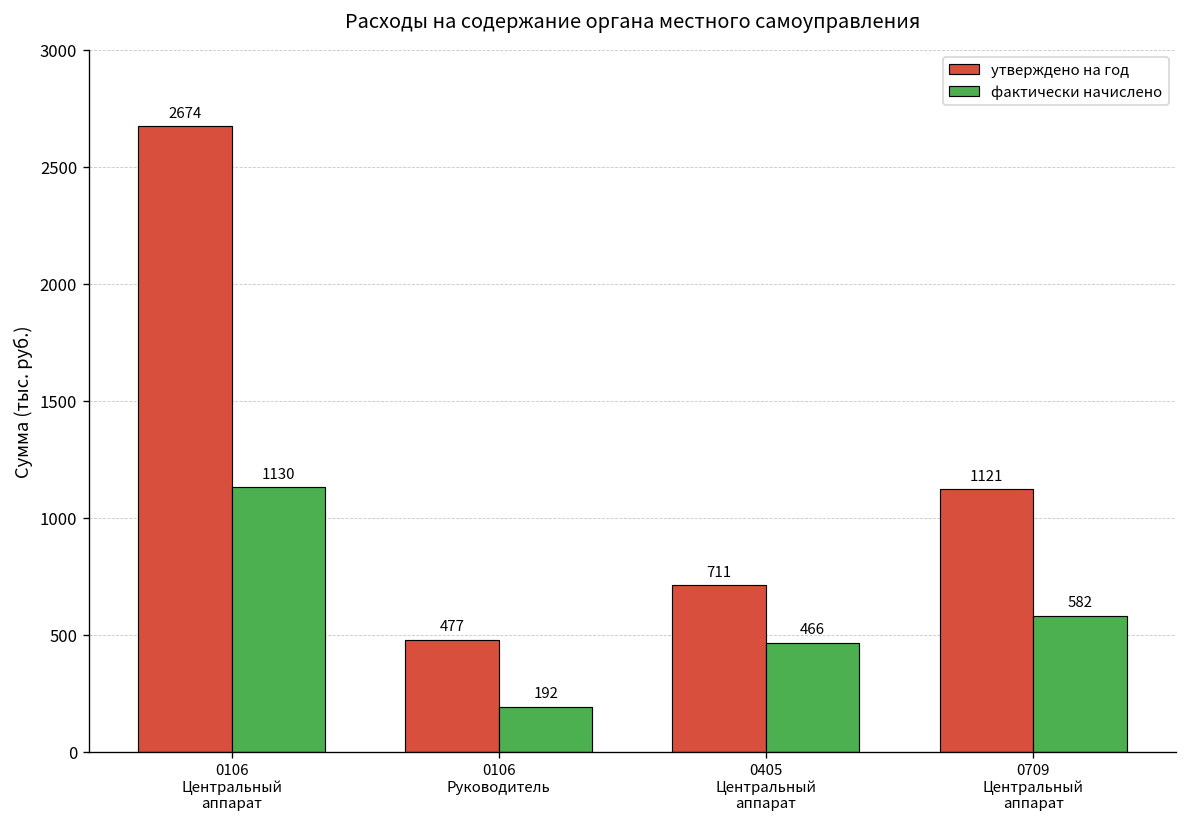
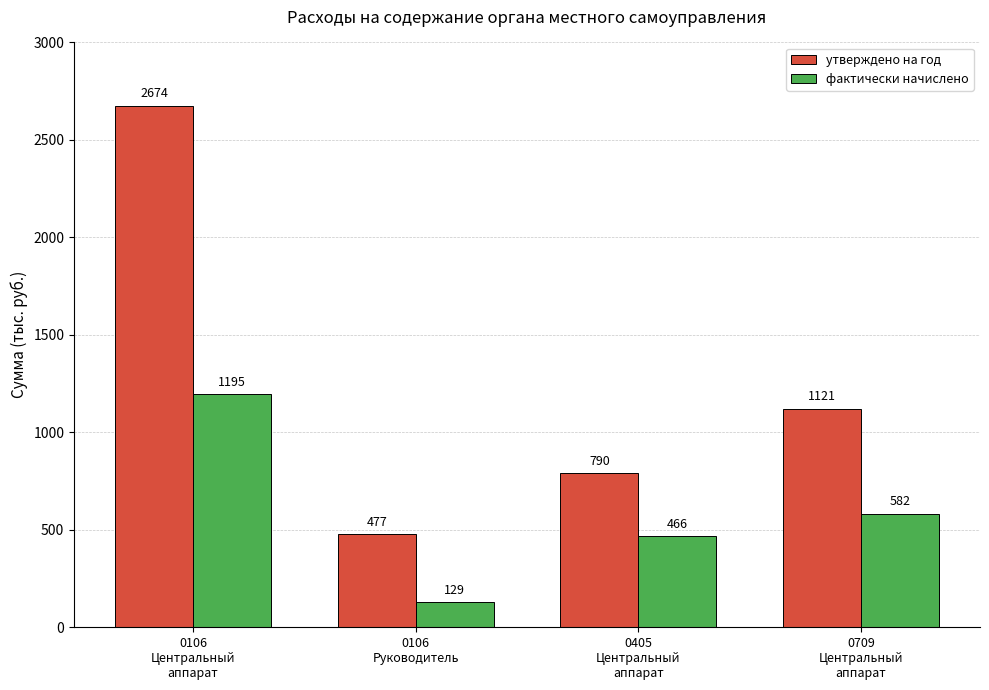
  {
    "утверждено на год": {
      "0106 Центральный аппарат": 2674,
      "0106 Руководитель": 477,
-     "0405 Центральный aппарат": 711,
+     "0405 Центральный aппарат": 790,
      "0709 Центральный аппарат": 1121
    },
    "фактически начислено": {
-     "0106 Центральный аппарат": 1130,
-     "0106 Руководитель": 192,
+     "0106 Центральный аппарат": 1195,
+     "0106 Руководитель": 129,
      "0405 Центральный aппарат": 466,
      "0709 Центральный аппарат": 582
    }
  }
